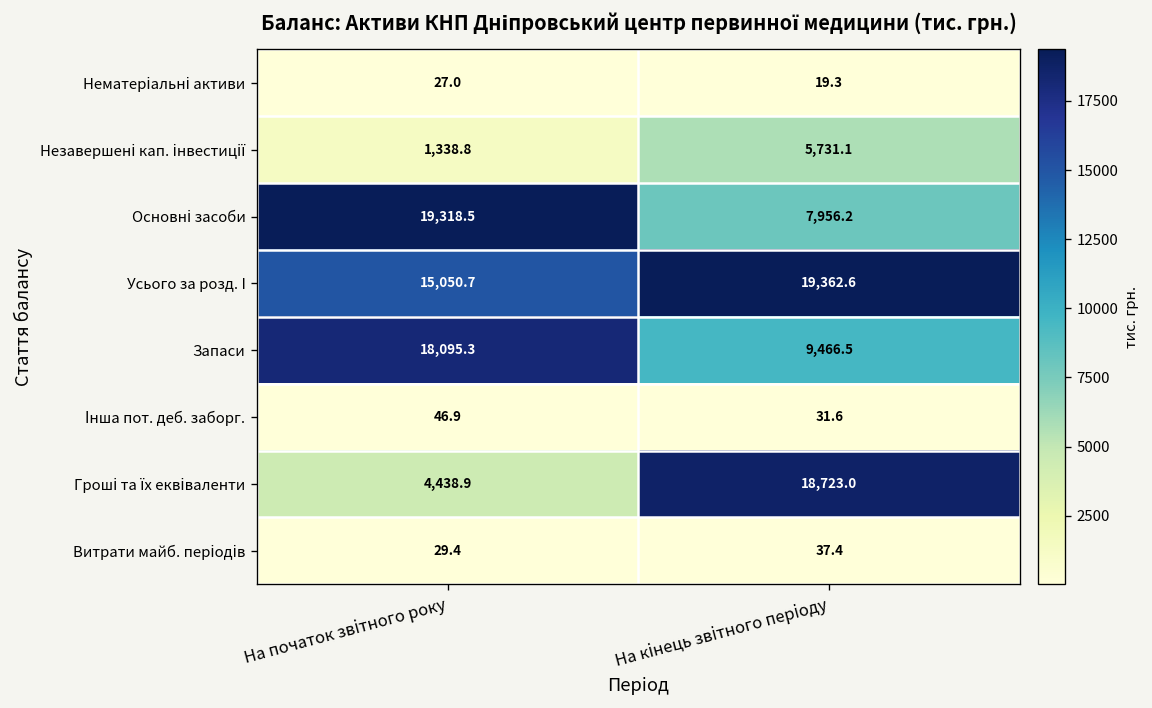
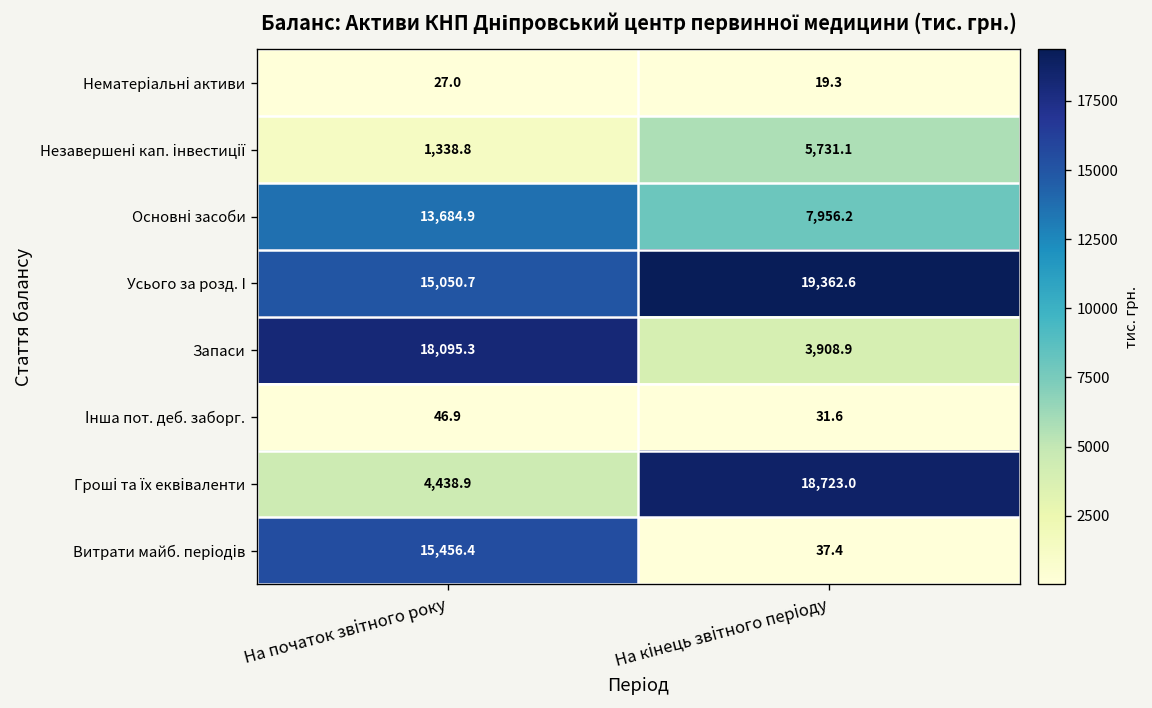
  {
    "Нематеріальні активи": {
      "На початок звітного року": "27.0",
      "На кінець звітного періоду": "19.3"
    },
    "Незавершені кап. інвестиції": {
      "На початок звітного року": "1,338.8",
      "На кінець звітного періоду": "5,731.1"
    },
    "Основні засоби": {
-     "На початок звітного року": "19,318.5",
+     "На початок звітного року": "13,684.9",
      "На кінець звітного періоду": "7,956.2"
    },
    "Усього за розд. I": {
      "На початок звітного року": "15,050.7",
      "На кінець звітного періоду": "19,362.6"
    },
    "Запаси": {
      "На початок звітного року": "18,095.3",
-     "На кінець звітного періоду": "9,466.5"
+     "На кінець звітного періоду": "3,908.9"
    },
    "Інша пот. деб. заборг.": {
      "На початок звітного року": "46.9",
      "На кінець звітного періоду": "31.6"
    },
    "Гроші та їх еквіваленти": {
      "На початок звітного року": "4,438.9",
      "На кінець звітного періоду": "18,723.0"
    },
    "Витрати майб. періодів": {
-     "На початок звітного року": "29.4",
+     "На початок звітного року": "15,456.4",
      "На кінець звітного періоду": "37.4"
    }
  }
